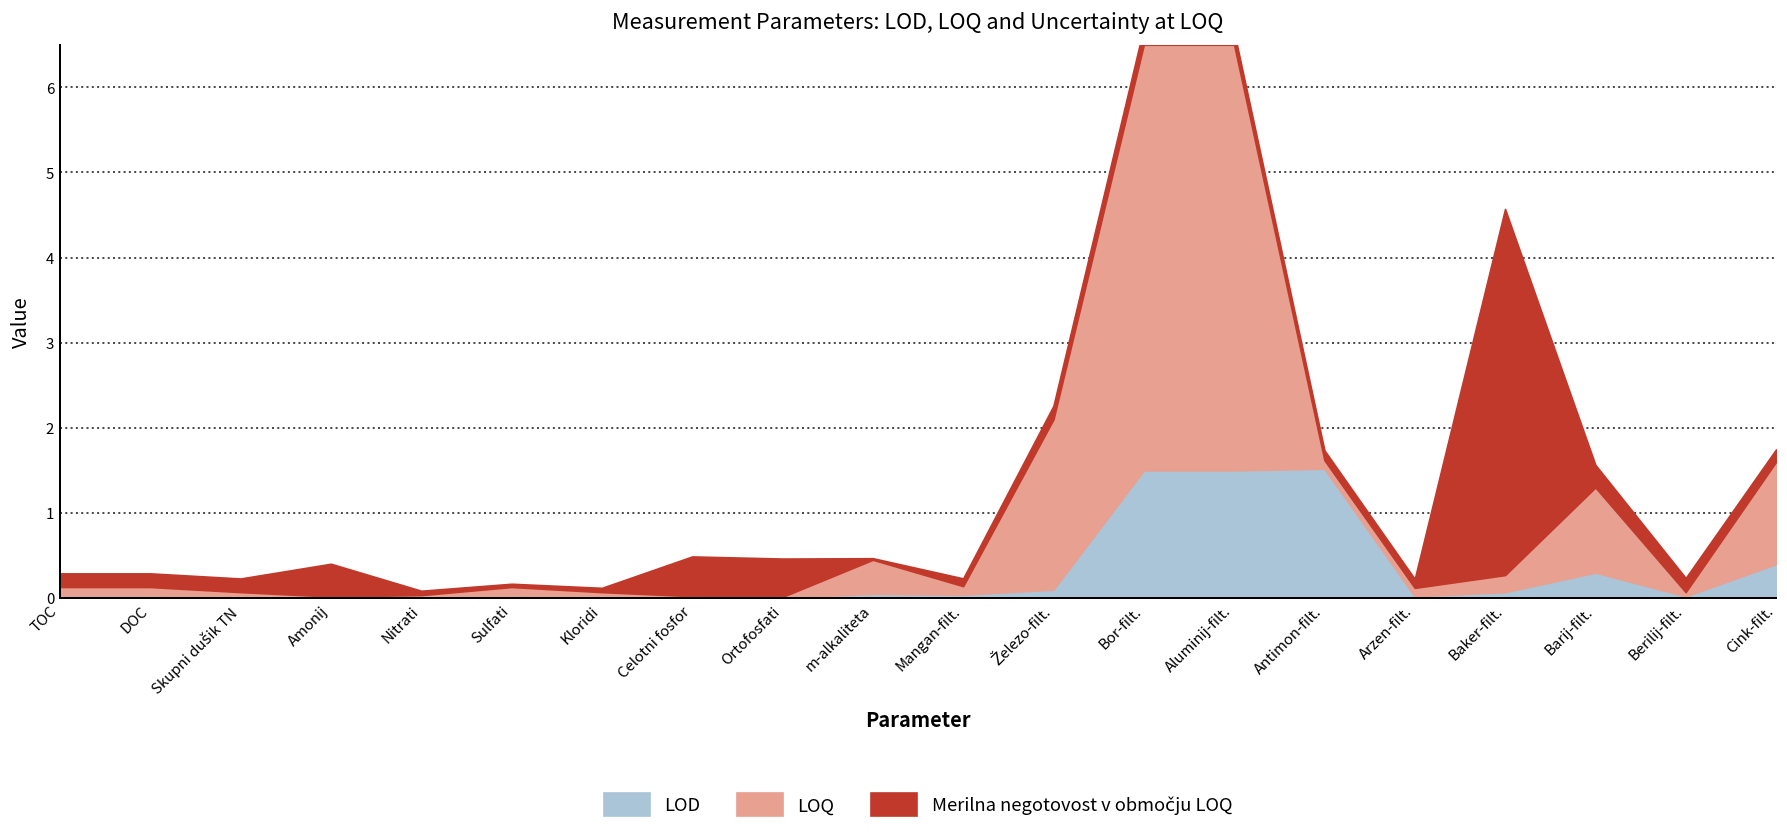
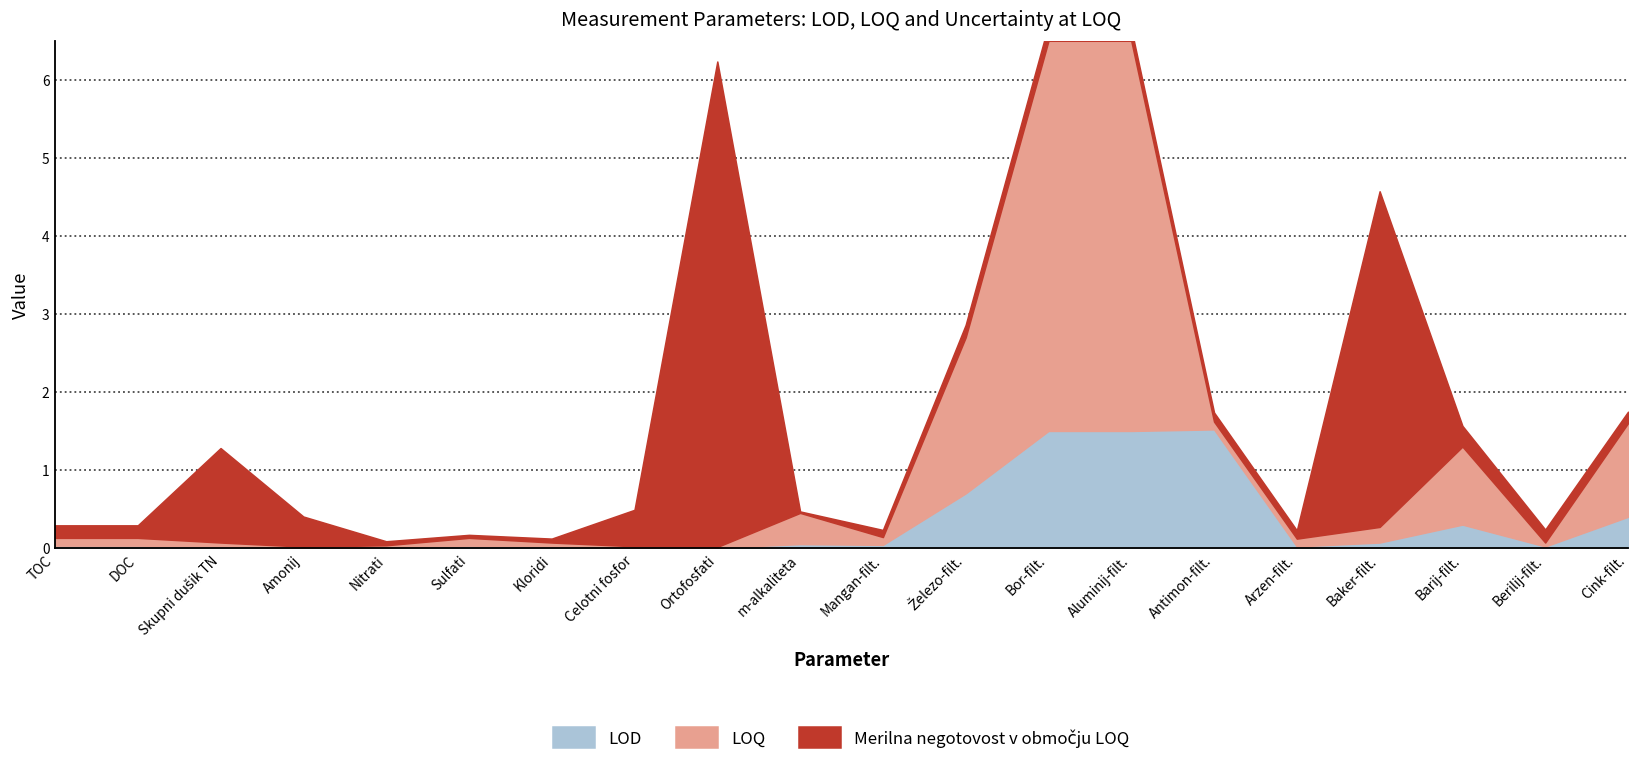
  {
    "LOD": {
      "TOC": 0.0,
      "DOC": 0.0,
      "Skupni dušik TN": 0.0,
      "Sulfati": 0.0,
      "Kloridi": 0.0,
      "m-alkaliteta": 0.1,
      "Mangan-filt.": 0.0,
-     "Železo-filt.": 0.1,
+     "Železo-filt.": 0.7,
      "Bor-filt.": 1.5,
      "Aluminij-filt.": 1.5,
      "Antimon-filt.": 1.5,
      "Arzen-filt.": 0.0,
      "Baker-filt.": 0.1,
      "Barij-filt.": 0.3,
      "Berilij-filt.": 0.0,
      "Cink-filt.": 0.4
    },
    "LOQ": {
      "TOC": 0.1,
      "DOC": 0.1,
      "Skupni dušik TN": 0.1,
      "Sulfati": 0.1,
      "Kloridi": 0.1,
      "Mangan-filt.": 0.1,
      "Bor-filt.": 6.5,
      "Aluminij-filt.": 6.5,
      "Antimon-filt.": 1.6,
      "Arzen-filt.": 0.1,
      "Baker-filt.": 0.3,
      "Barij-filt.": 1.3,
      "Berilij-filt.": 0.1,
      "Cink-filt.": 1.6
    },
    "Merilna negotovost v območju LOQ": {
      "TOC": 0.2,
      "DOC": 0.2,
-     "Skupni dušik TN": 0.2,
+     "Skupni dušik TN": 1.2,
      "Amonij": 0.4,
      "Nitrati": 0.1,
      "Sulfati": 0.0,
      "Kloridi": 0.1,
      "Celotni fosfor": 0.5,
-     "Ortofosfati": 0.5,
+     "Ortofosfati": 6.2,
      "Mangan-filt.": 0.1,
      "Železo-filt.": 0.2,
      "Antimon-filt.": 0.1,
      "Arzen-filt.": 0.1,
      "Baker-filt.": 4.3,
      "Barij-filt.": 0.3,
      "Berilij-filt.": 0.2,
      "Cink-filt.": 0.1
    }
  }
